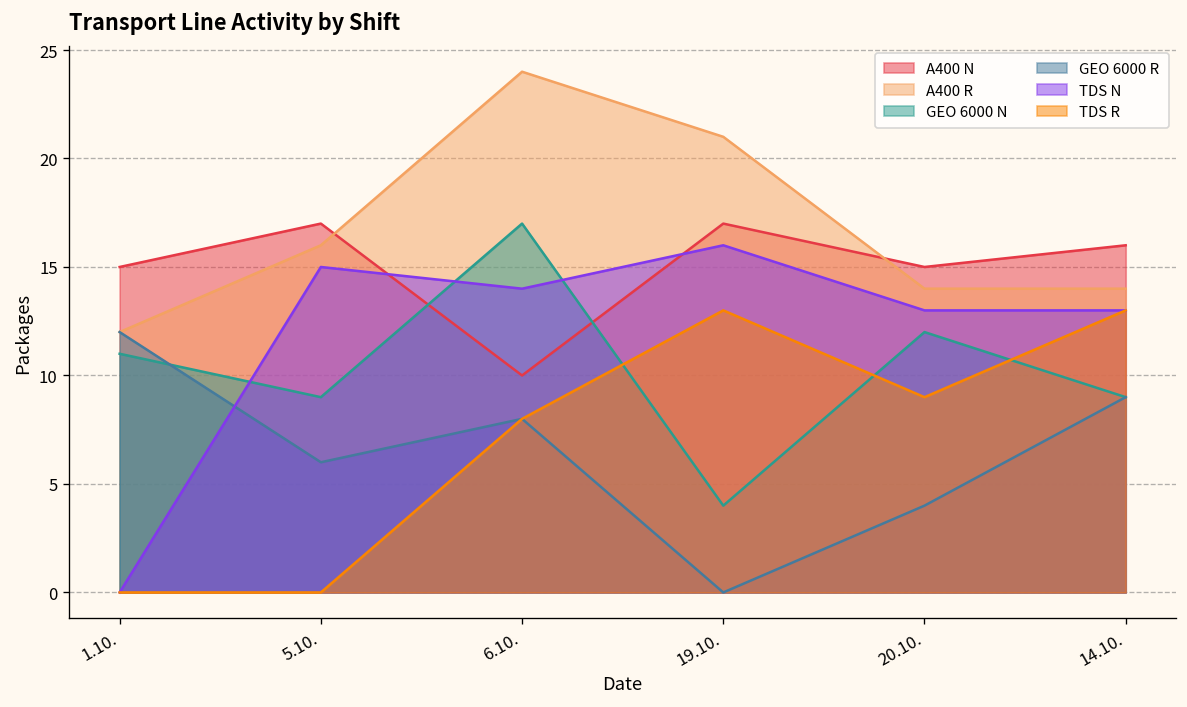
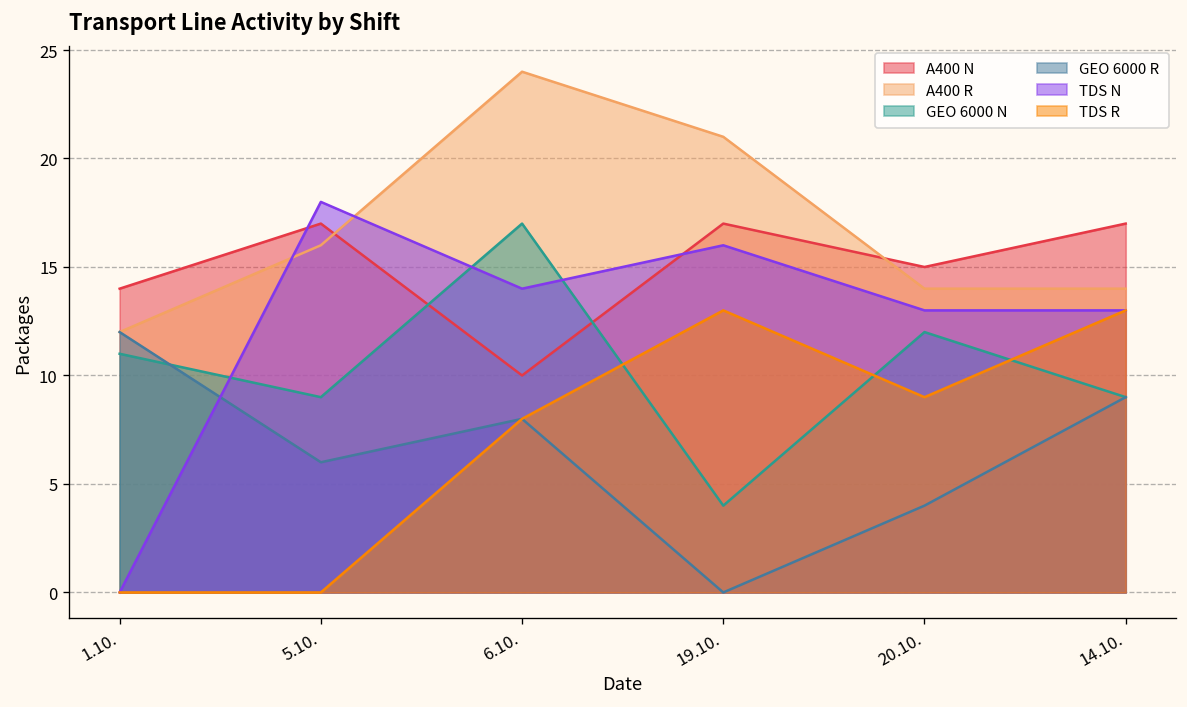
  {
    "A400 N": {
-     "1.10.": 15,
+     "1.10.": 14,
      "5.10.": 17,
      "6.10.": 10,
      "19.10.": 17,
      "20.10.": 15,
-     "14.10.": 16
+     "14.10.": 17
    },
    "A400 R": {
      "5.10.": 16,
      "6.10.": 24,
      "19.10.": 21,
      "20.10.": 14,
      "14.10.": 14
    },
    "TDS N": {
-     "5.10.": 15,
+     "5.10.": 18,
      "6.10.": 14,
      "19.10.": 16,
      "20.10.": 13
    },
    "TDS R": {
      "5.10.": 0,
      "19.10.": 13,
      "20.10.": 9
    }
  }
